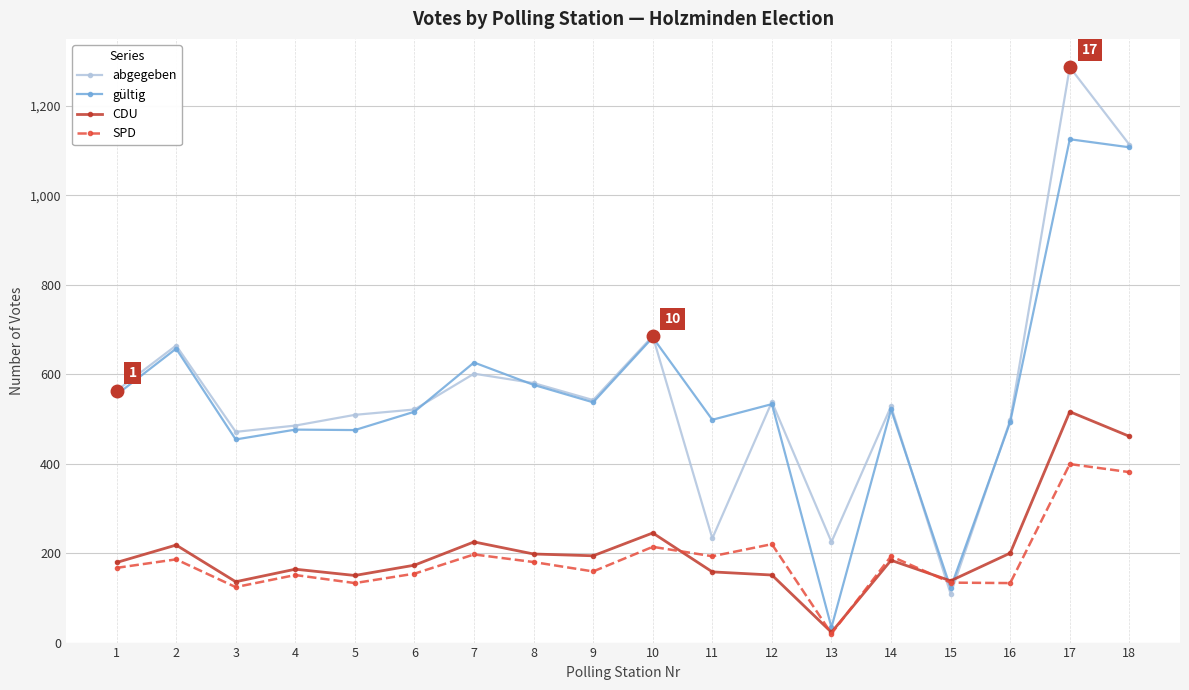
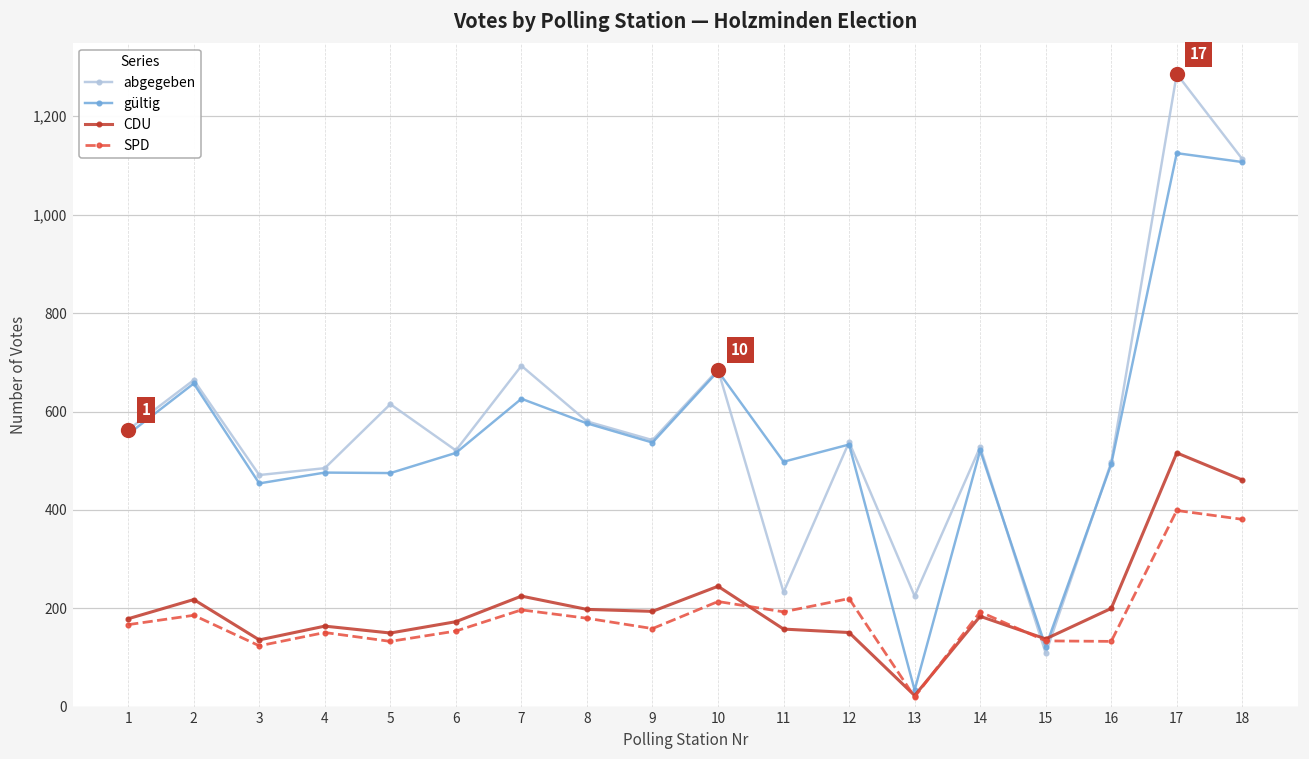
  {
    "abgegeben": {
      "2": "660",
      "3": "470",
      "4": "490",
-     "5": "510",
-     "7": "600",
+     "5": "620",
+     "7": "690",
      "11": "230",
      "13": "230",
      "14": "530",
      "15": "110",
      "18": "1,110"
    },
    "gültig": {
      "1": "550",
      "2": "660",
      "3": "450",
      "4": "480",
      "5": "480",
      "7": "630",
      "11": "500",
      "13": "30",
      "14": "520",
      "15": "120",
      "17": "1,130",
      "18": "1,110"
    }
  }
